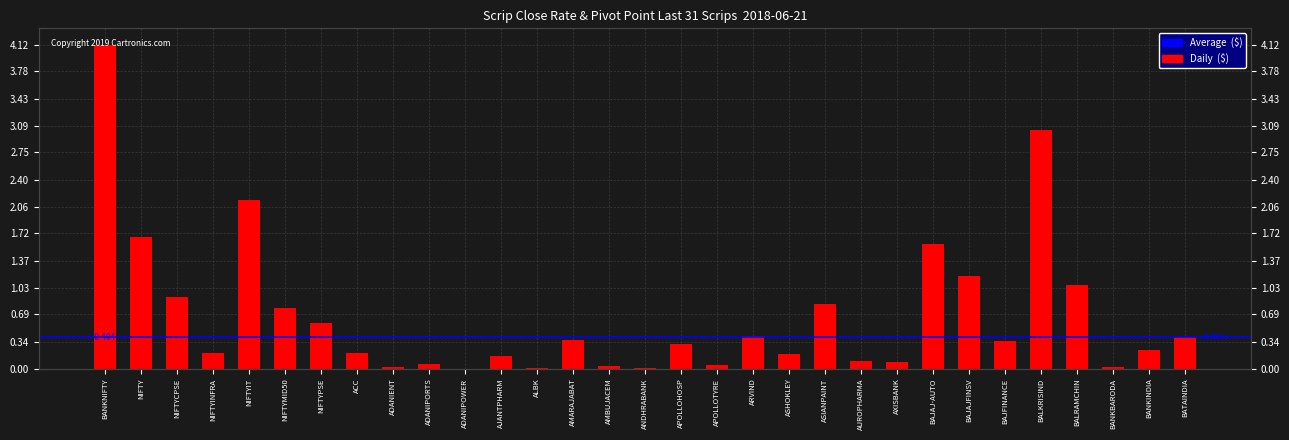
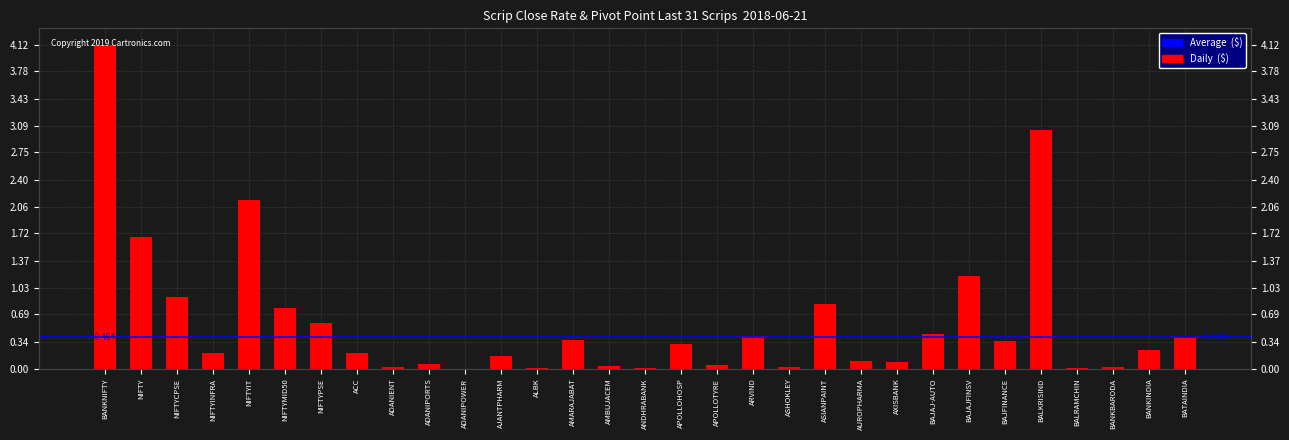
  {
    "NIFTY": 1.7,
    "NIFTYCPSE": 0.9,
    "NIFTYINFRA": 0.2,
    "NIFTYIT": 2.1,
    "NIFTYMID50": 0.8,
    "NIFTYPSE": 0.6,
    "ACC": 0.2,
    "ADANIPORTS": 0.1,
    "AJANTPHARM": 0.2,
    "AMARAJABAT": 0.4,
    "APOLLOHOSP": 0.3,
    "APOLLOTYRE": 0.0,
    "ARVIND": 0.4,
-   "ASHOKLEY": 0.2,
+   "ASHOKLEY": 0.0,
    "ASIANPAINT": 0.8,
    "AUROPHARMA": 0.1,
    "AXISBANK": 0.1,
-   "BAJAJ-AUTO": 1.6,
+   "BAJAJ-AUTO": 0.4,
    "BAJAJFINSV": 1.2,
    "BAJFINANCE": 0.4,
    "BALKRISIND": 3.0,
-   "BALRAMCHIN": 1.1,
+   "BALRAMCHIN": 0.0,
    "BANKINDIA": 0.2
  }
